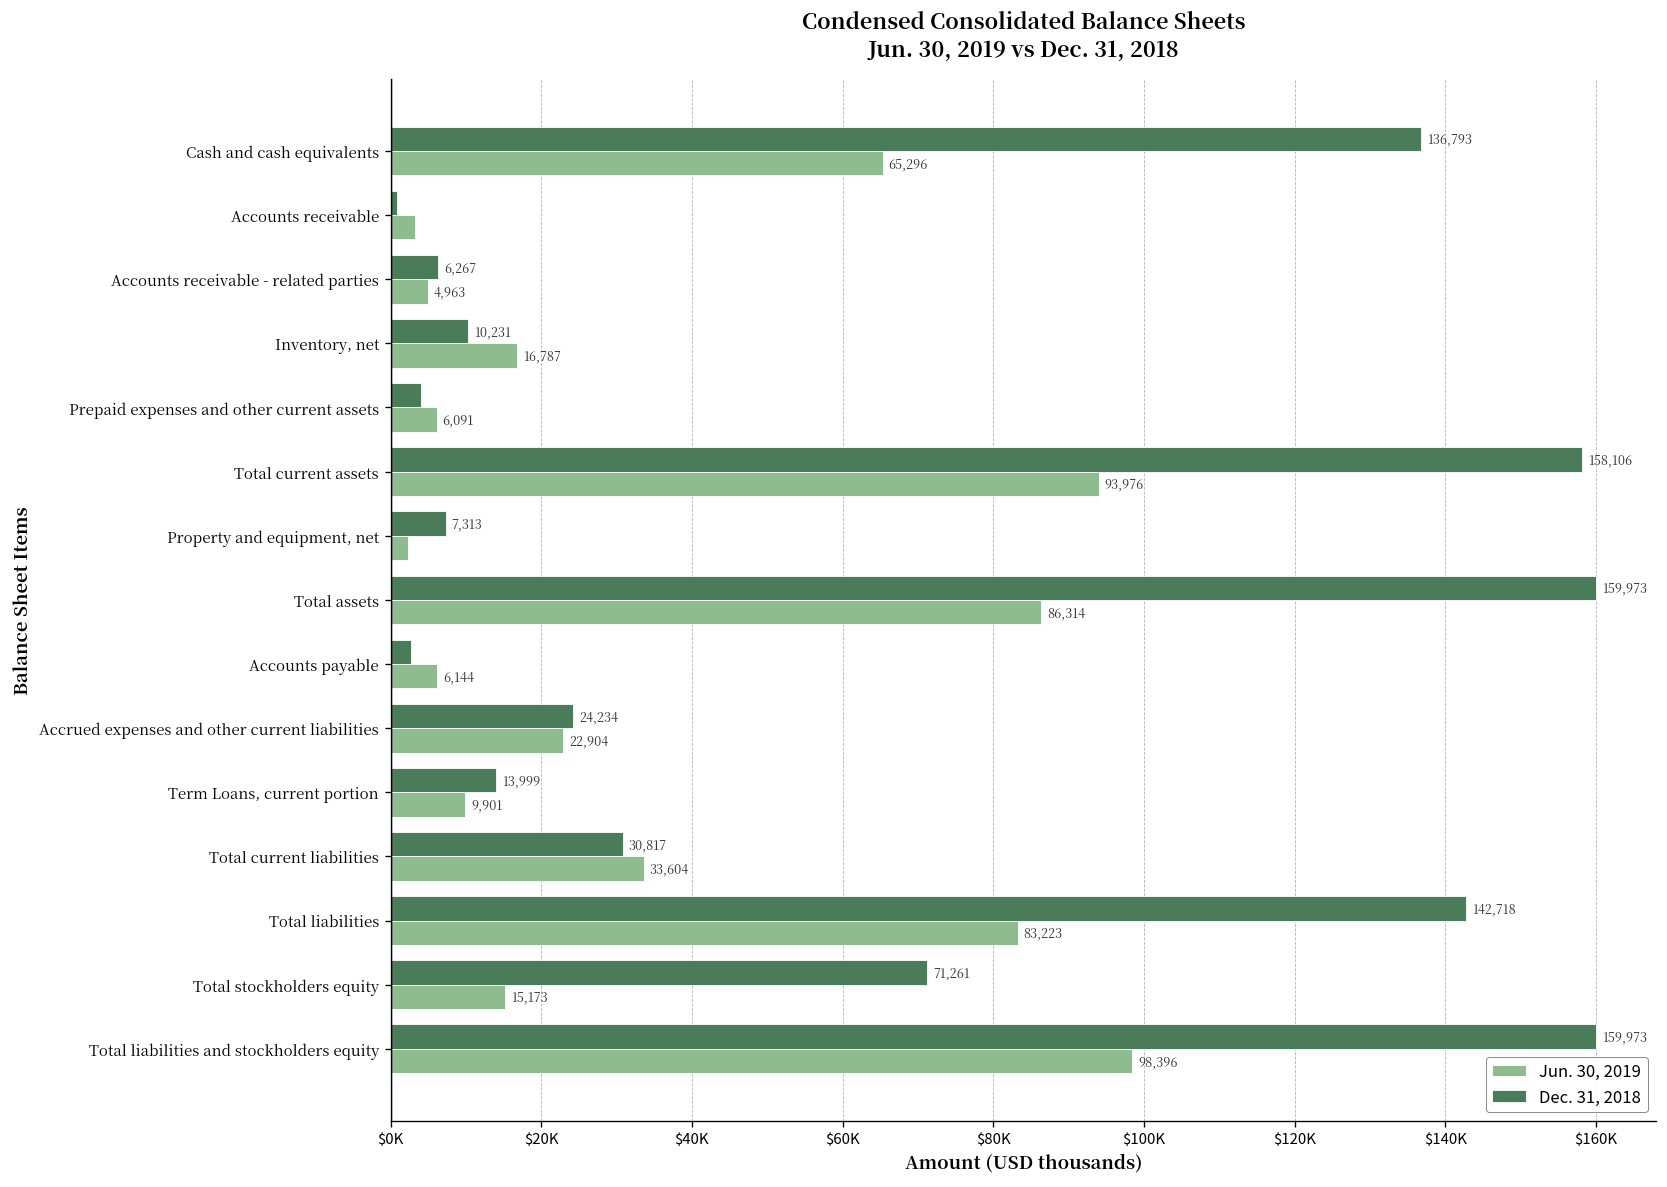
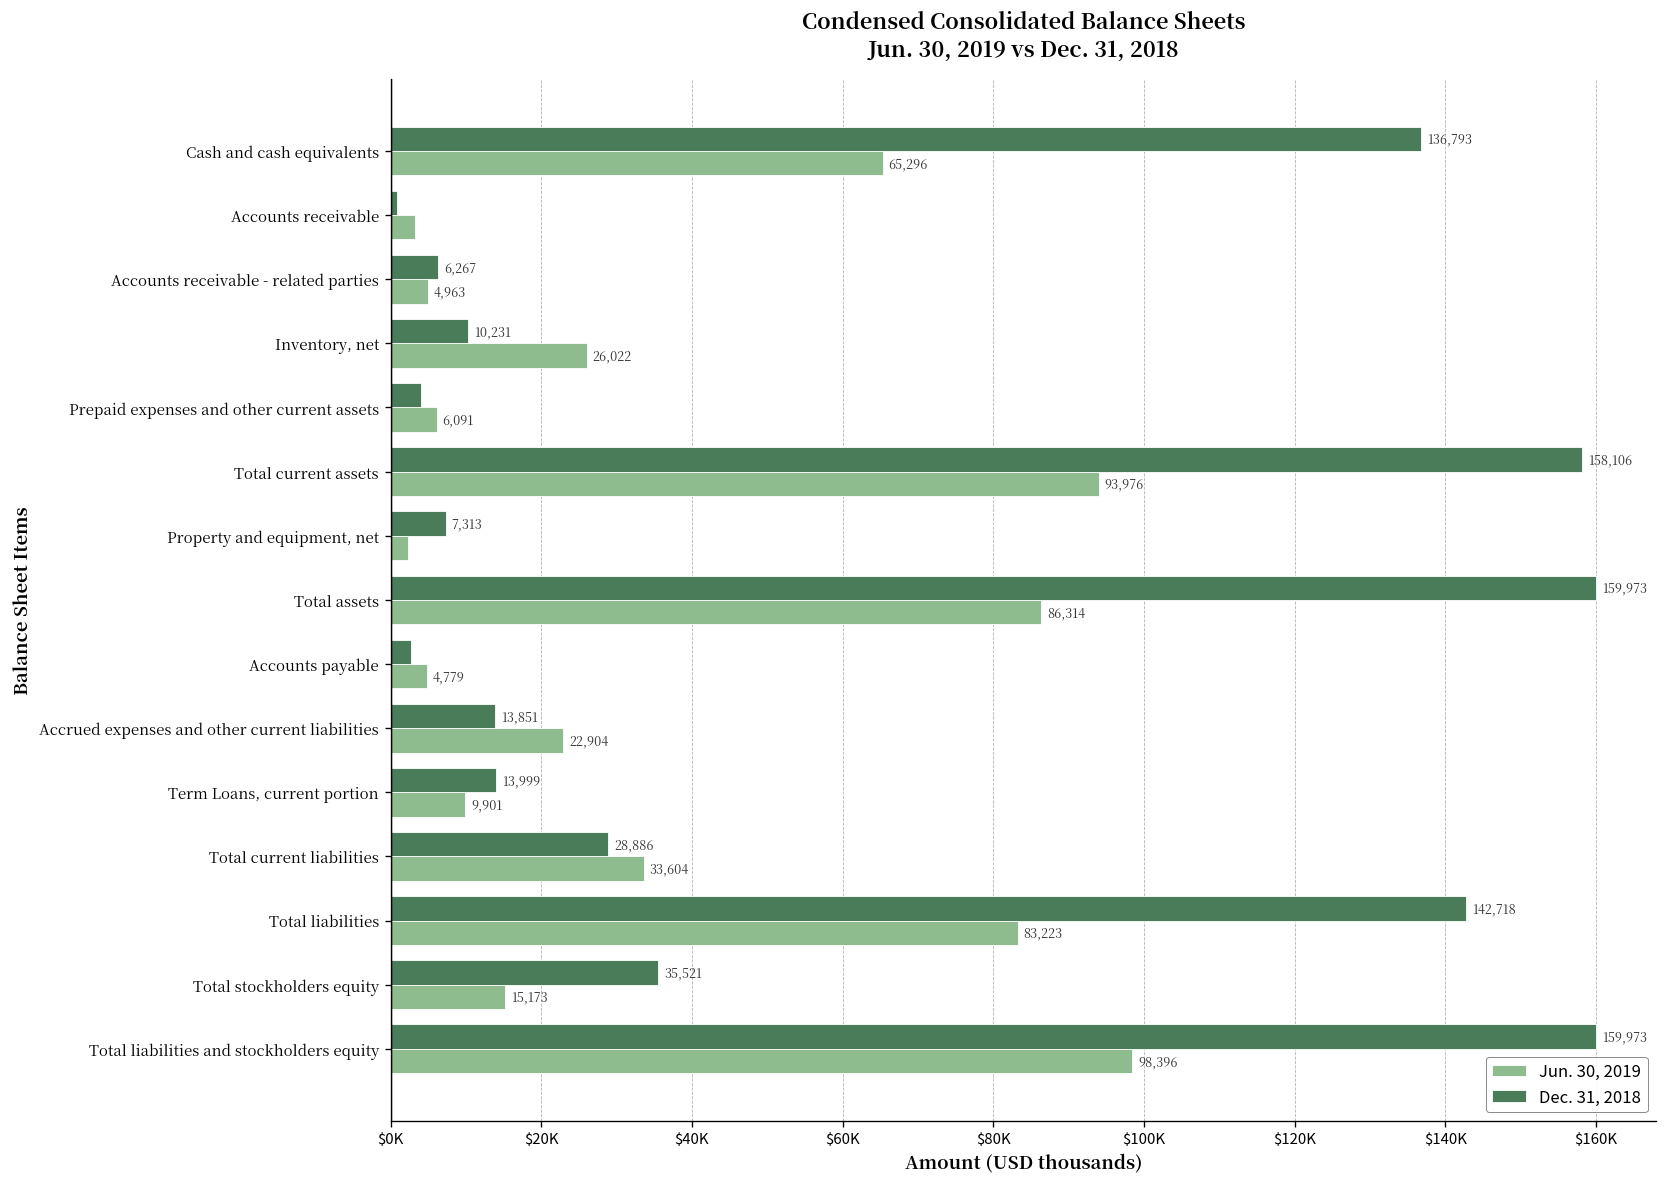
  {
    "Jun. 30, 2019": {
      "Cash and cash equivalents": "65,296",
      "Accounts receivable - related parties": "4,963",
-     "Inventory, net": "16,787",
+     "Inventory, net": "26,022",
      "Prepaid expenses and other current assets": "6,091",
      "Total current assets": "93,976",
      "Total assets": "86,314",
-     "Accounts payable": "6,144",
+     "Accounts payable": "4,779",
      "Accrued expenses and other current liabilities": "22,904",
      "Term Loans, current portion": "9,901",
      "Total current liabilities": "33,604",
      "Total liabilities": "83,223",
      "Total stockholders equity": "15,173",
      "Total liabilities and stockholders equity": "98,396"
    },
    "Dec. 31, 2018": {
      "Cash and cash equivalents": "136,793",
      "Accounts receivable - related parties": "6,267",
      "Inventory, net": "10,231",
      "Total current assets": "158,106",
      "Property and equipment, net": "7,313",
      "Total assets": "159,973",
-     "Accrued expenses and other current liabilities": "24,234",
+     "Accrued expenses and other current liabilities": "13,851",
      "Term Loans, current portion": "13,999",
-     "Total current liabilities": "30,817",
+     "Total current liabilities": "28,886",
      "Total liabilities": "142,718",
-     "Total stockholders equity": "71,261",
+     "Total stockholders equity": "35,521",
      "Total liabilities and stockholders equity": "159,973"
    }
  }
